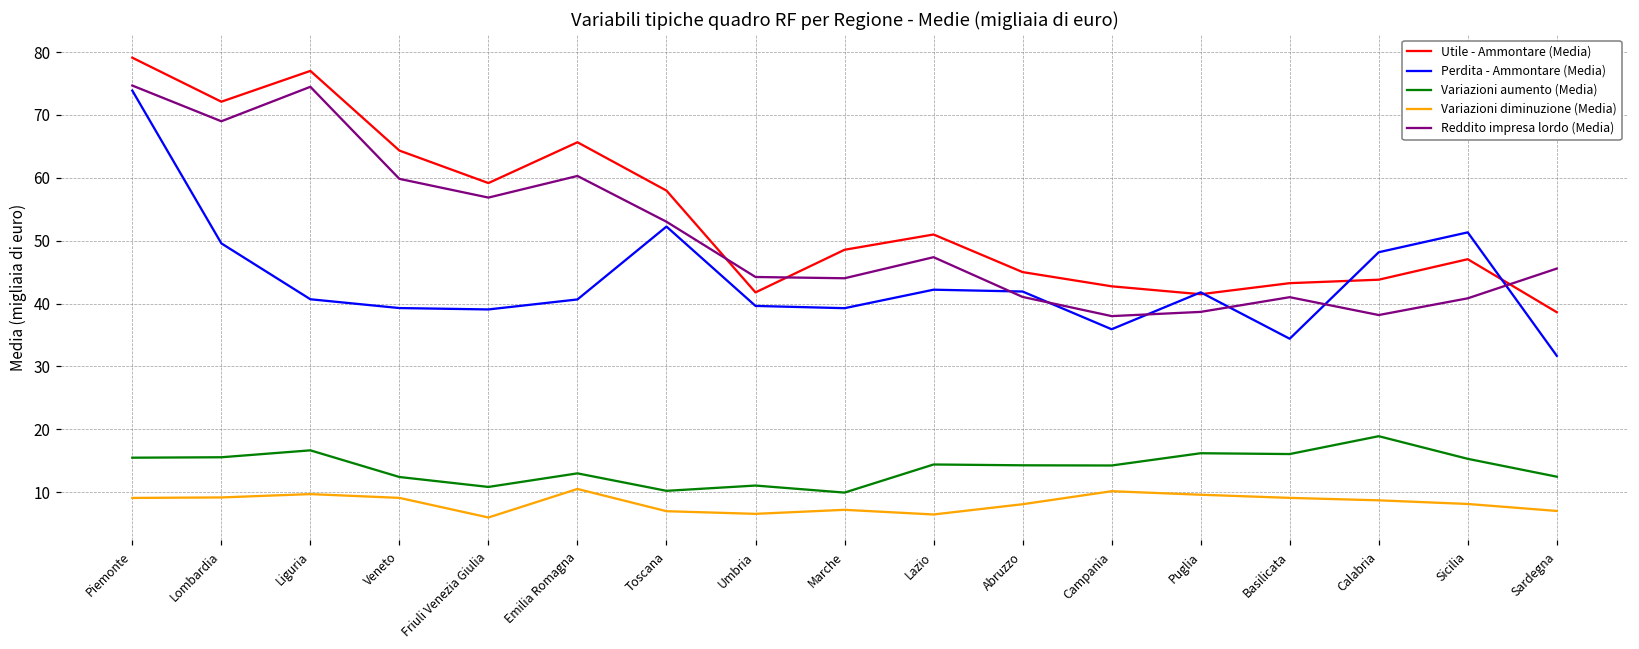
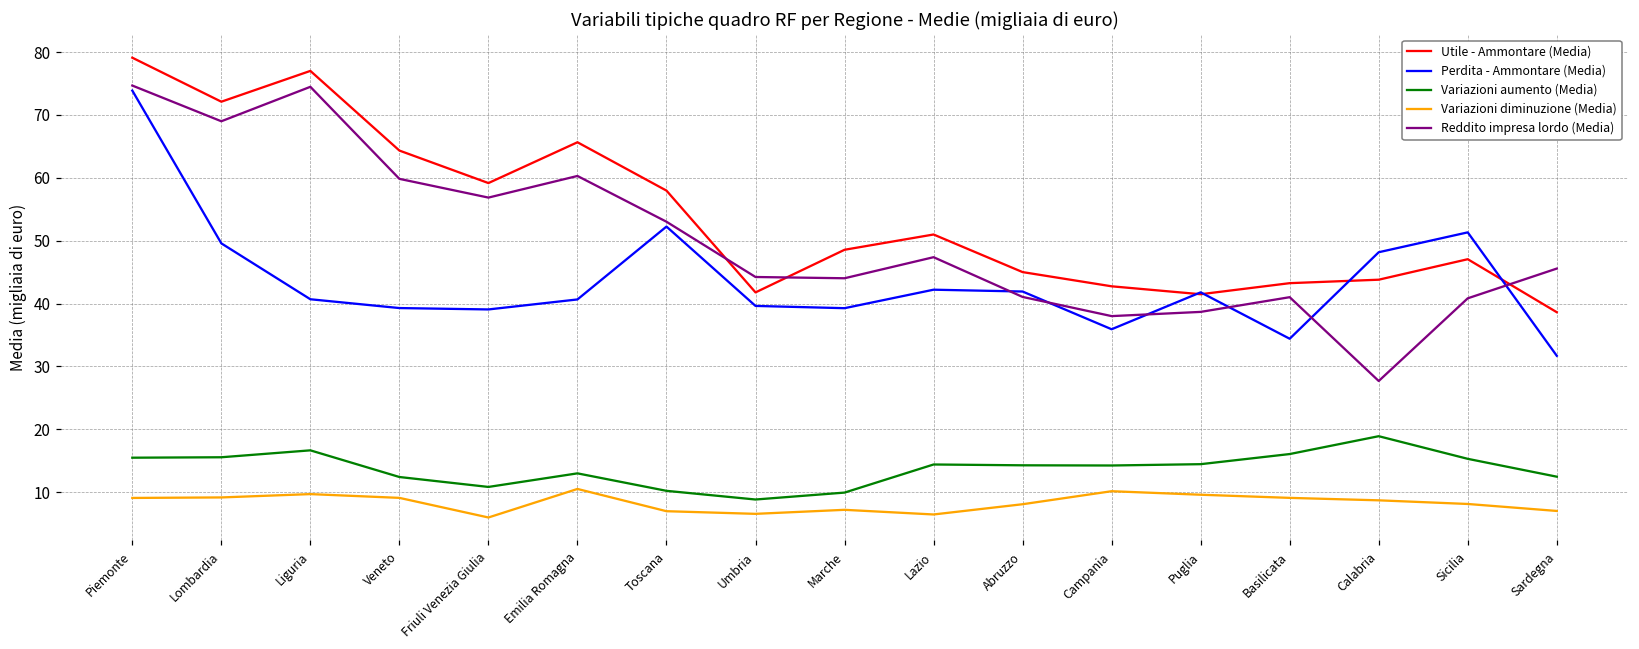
  {
    "Utile - Ammontare (Media)": {
      "Piemonte": 79,
      "Lombardia": 72,
      "Liguria": 77,
      "Veneto": 64,
      "Friuli Venezia Giulia": 59,
      "Emilia Romagna": 66,
      "Toscana": 58,
      "Umbria": 42,
      "Marche": 49,
      "Lazio": 51,
      "Abruzzo": 45,
      "Campania": 43,
      "Basilicata": 43,
      "Calabria": 44,
      "Sicilia": 47,
      "Sardegna": 39
    },
    "Perdita - Ammontare (Media)": {
      "Piemonte": 74,
      "Lombardia": 50,
      "Liguria": 41,
      "Veneto": 39,
      "Friuli Venezia Giulia": 39,
      "Emilia Romagna": 41,
      "Toscana": 52,
      "Umbria": 40,
      "Marche": 39,
      "Lazio": 42,
      "Abruzzo": 42,
      "Campania": 36,
      "Basilicata": 34,
      "Calabria": 48,
      "Sicilia": 51,
      "Sardegna": 32
    },
    "Variazioni aumento (Media)": {
      "Piemonte": 15,
      "Lombardia": 16,
      "Liguria": 17,
      "Veneto": 12,
      "Friuli Venezia Giulia": 11,
      "Emilia Romagna": 13,
      "Toscana": 10,
-     "Umbria": 11,
+     "Umbria": 9,
      "Marche": 10,
      "Lazio": 14,
      "Abruzzo": 14,
      "Campania": 14,
-     "Puglia": 16,
+     "Puglia": 14,
      "Basilicata": 16,
      "Calabria": 19,
      "Sicilia": 15,
      "Sardegna": 12
    },
    "Variazioni diminuzione (Media)": {
      "Piemonte": 9,
      "Lombardia": 9,
      "Liguria": 10,
      "Veneto": 9,
      "Friuli Venezia Giulia": 6,
      "Emilia Romagna": 11,
      "Toscana": 7,
      "Umbria": 7,
      "Marche": 7,
      "Lazio": 6,
      "Abruzzo": 8,
      "Campania": 10,
      "Puglia": 10,
      "Basilicata": 9,
      "Calabria": 9,
      "Sicilia": 8,
      "Sardegna": 7
    },
    "Reddito impresa lordo (Media)": {
      "Piemonte": 75,
      "Lombardia": 69,
      "Liguria": 74,
      "Veneto": 60,
      "Friuli Venezia Giulia": 57,
      "Emilia Romagna": 60,
      "Toscana": 53,
      "Umbria": 44,
      "Marche": 44,
      "Lazio": 47,
      "Abruzzo": 41,
      "Campania": 38,
      "Puglia": 39,
      "Basilicata": 41,
-     "Calabria": 38,
+     "Calabria": 28,
      "Sicilia": 41,
      "Sardegna": 46
    }
  }
